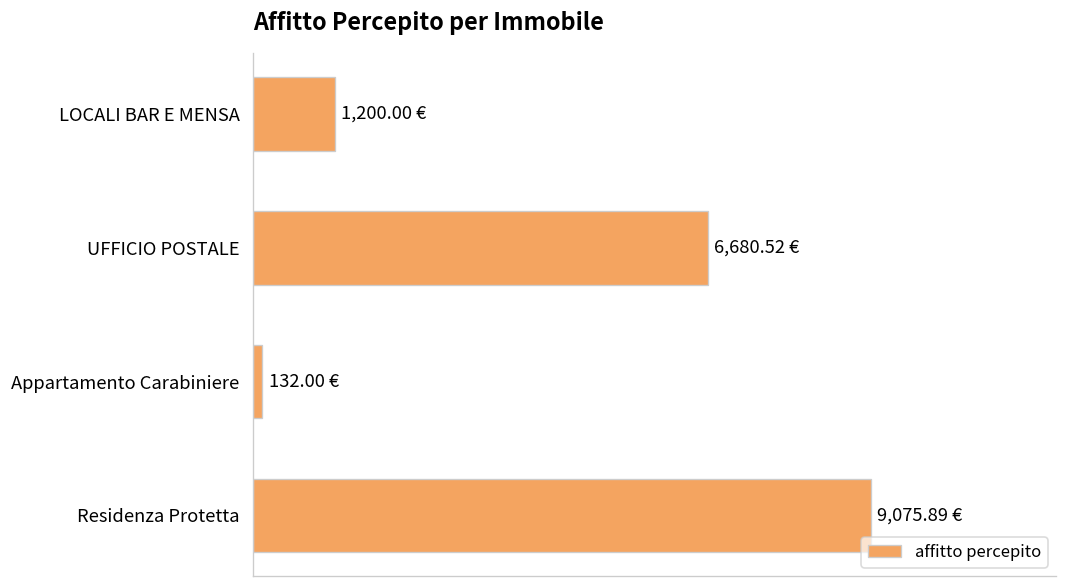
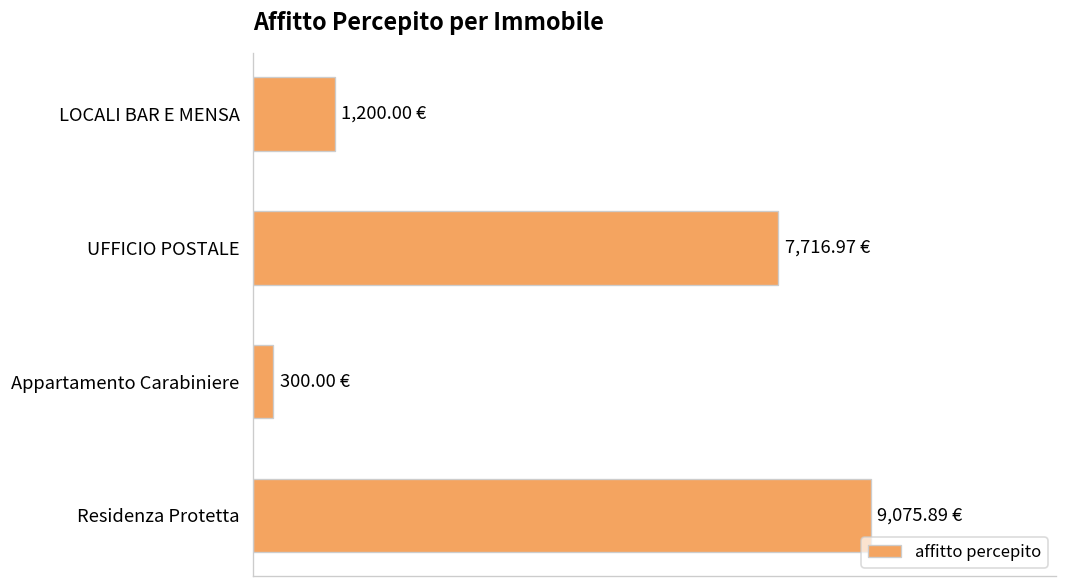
  {
    "LOCALI BAR E MENSA": "1,200.00",
-   "UFFICIO POSTALE": "6,680.52",
-   "Appartamento Carabiniere": "132.00",
+   "UFFICIO POSTALE": "7,716.97",
+   "Appartamento Carabiniere": "300.00",
    "Residenza Protetta": "9,075.89"
  }
